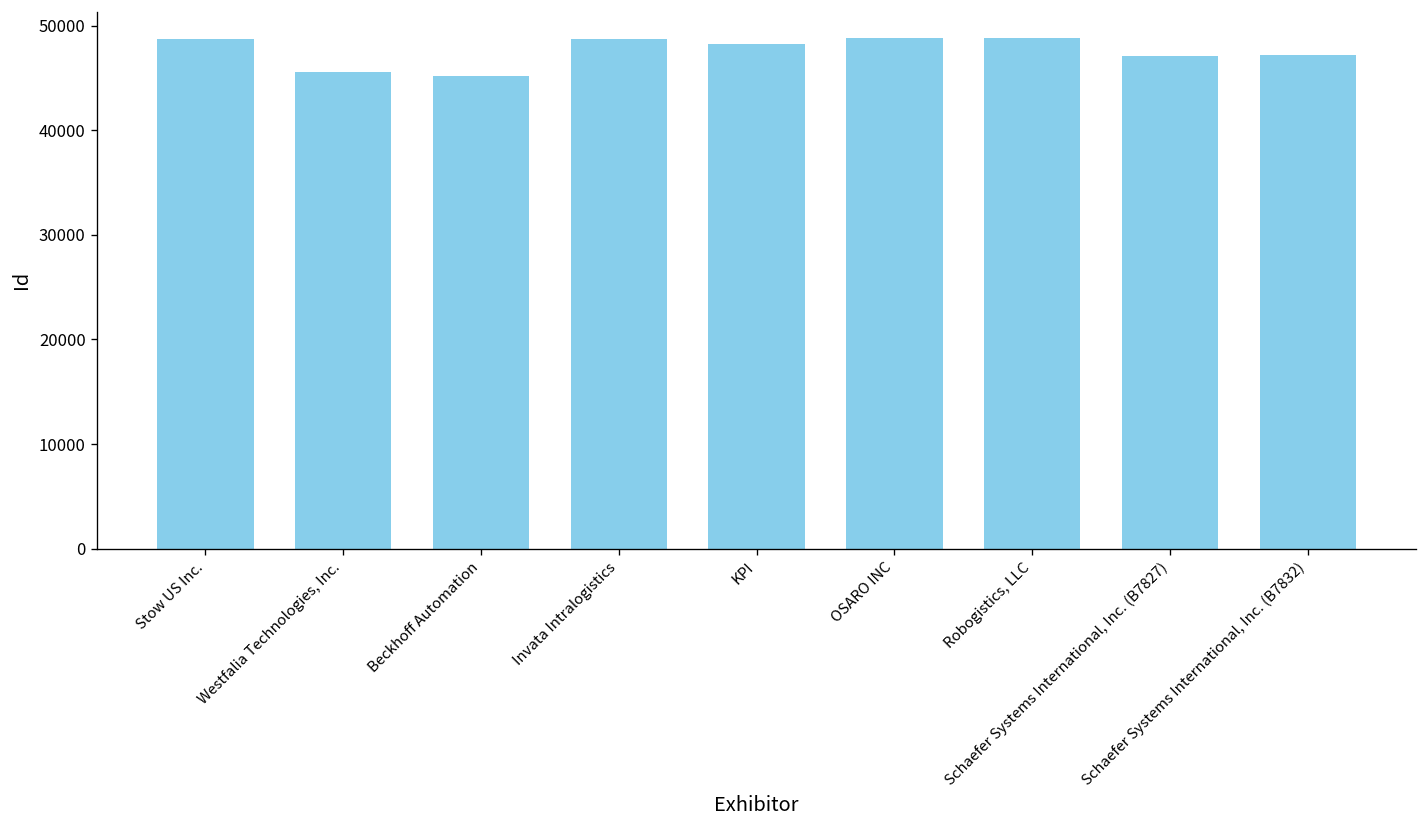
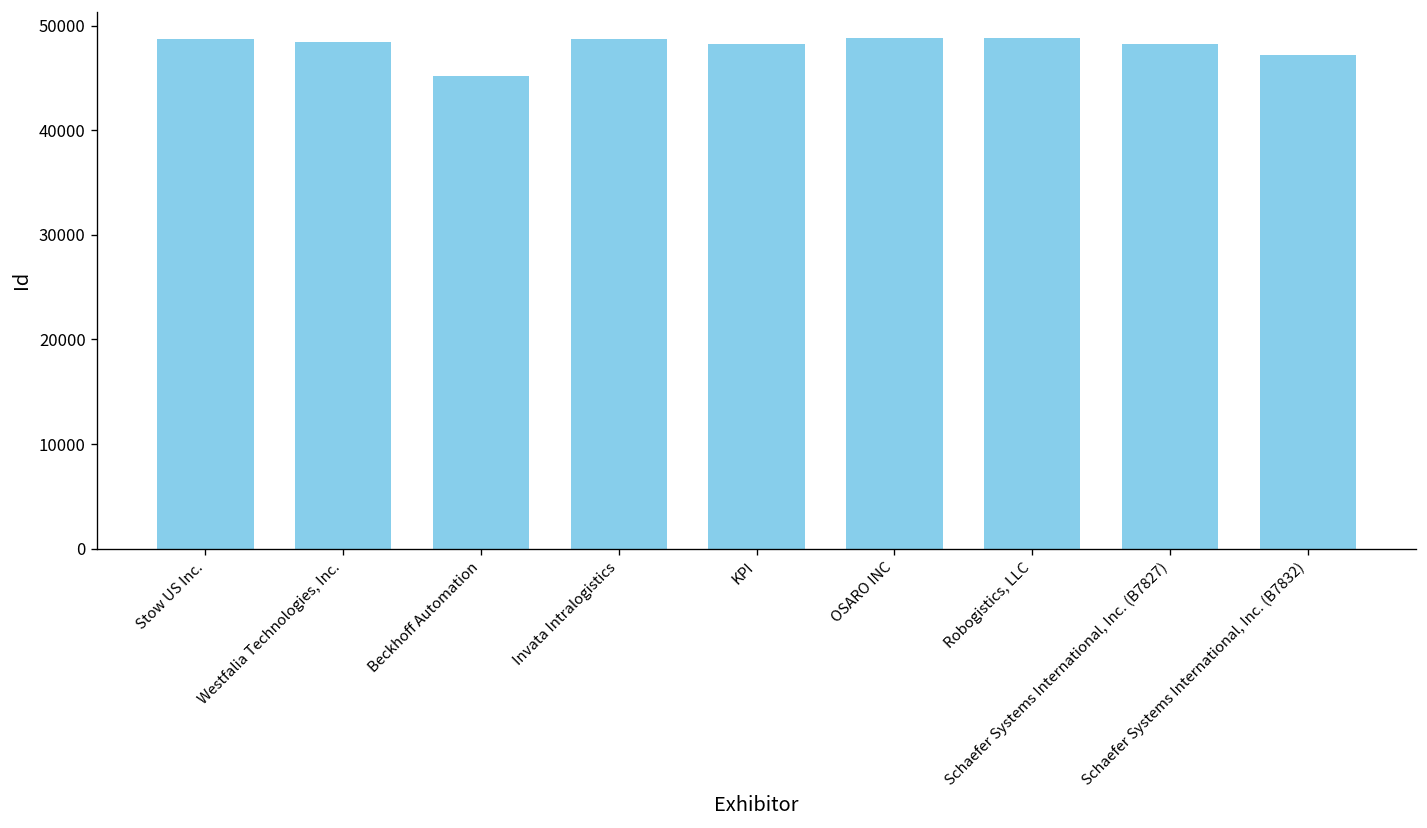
  {
    "Stow US Inc.": 49000,
-   "Westfalia Technologies, Inc.": 46000,
+   "Westfalia Technologies, Inc.": 48000,
    "Beckhoff Automation": 45000,
    "Invata Intralogistics": 49000,
    "KPI": 48000,
    "OSARO INC": 49000,
    "Robogistics, LLC": 49000,
-   "Schaefer Systems International, Inc. (B7827)": 47000,
+   "Schaefer Systems International, Inc. (B7827)": 48000,
    "Schaefer Systems International, Inc. (B7832)": 47000
  }
